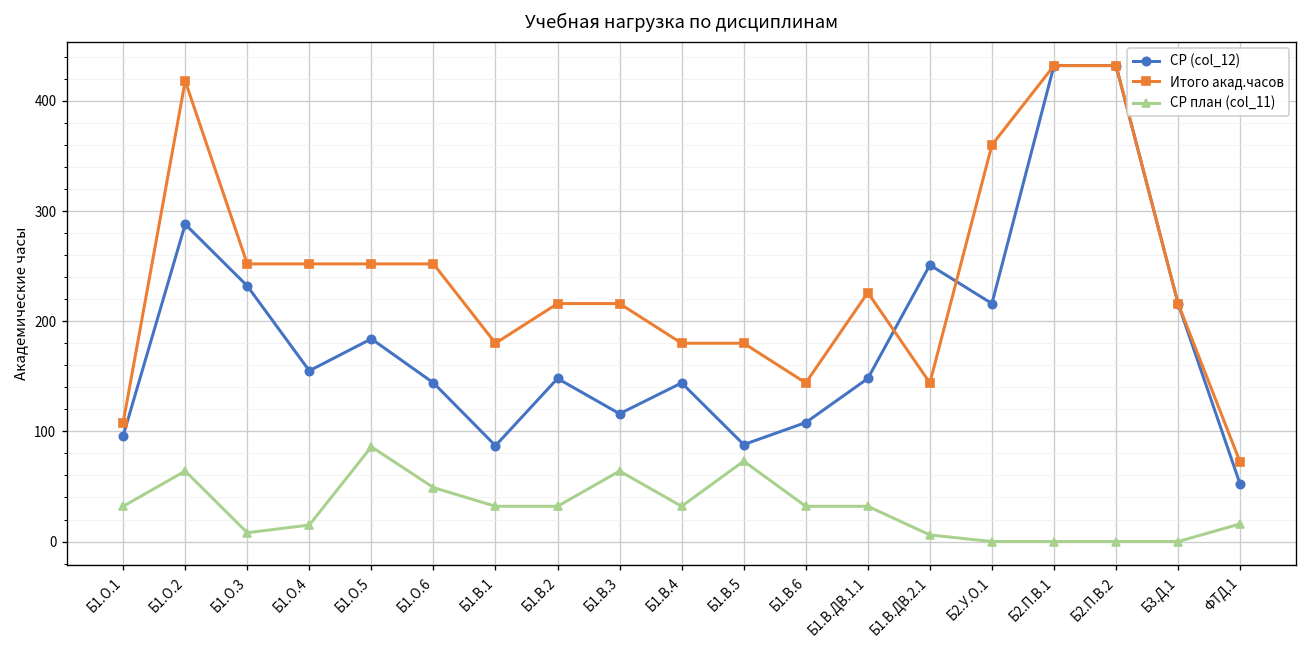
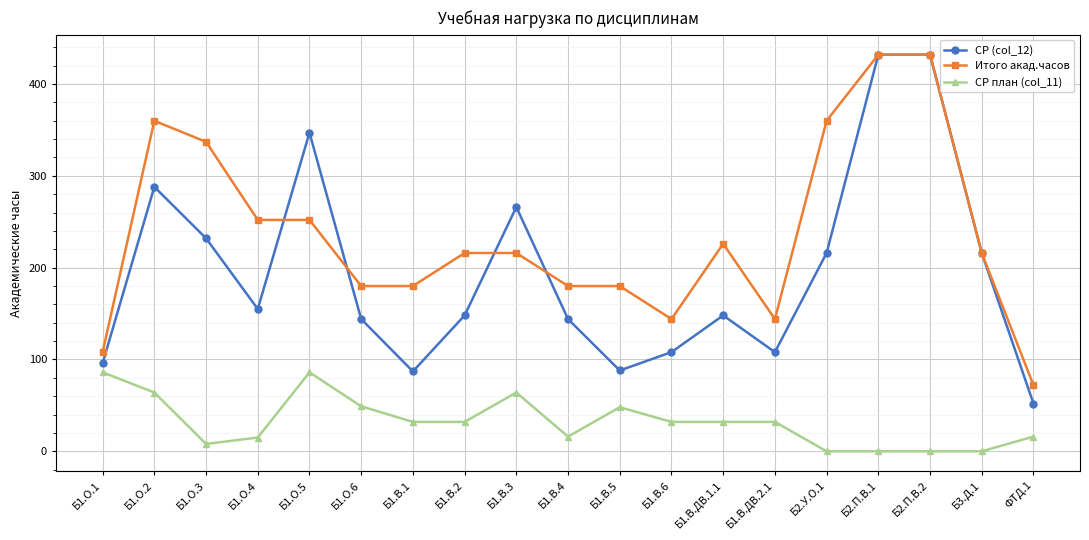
  {
    "СР (col_12)": {
      "Б1.О.1": 100,
      "Б1.О.2": 290,
      "Б1.О.3": 230,
      "Б1.О.4": 160,
-     "Б1.О.5": 180,
+     "Б1.О.5": 350,
      "Б1.О.6": 140,
      "Б1.В.1": 90,
      "Б1.В.2": 150,
-     "Б1.В.3": 120,
+     "Б1.В.3": 270,
      "Б1.В.4": 140,
      "Б1.В.5": 90,
      "Б1.В.6": 110,
      "Б1.В.ДВ.1.1": 150,
-     "Б1.В.ДВ.2.1": 250,
+     "Б1.В.ДВ.2.1": 110,
      "Б2.У.О.1": 220,
      "ФТД.1": 50
    },
    "Итого акад.часов": {
      "Б1.О.1": 110,
-     "Б1.О.2": 420,
-     "Б1.О.3": 250,
+     "Б1.О.2": 360,
+     "Б1.О.3": 340,
      "Б1.О.4": 250,
      "Б1.О.5": 250,
-     "Б1.О.6": 250,
+     "Б1.О.6": 180,
      "Б1.В.1": 180,
      "Б1.В.2": 220,
      "Б1.В.3": 220,
      "Б1.В.4": 180,
      "Б1.В.5": 180,
      "Б1.В.6": 140,
      "Б1.В.ДВ.1.1": 230,
      "Б1.В.ДВ.2.1": 140,
      "Б2.У.О.1": 360,
      "ФТД.1": 70
    },
    "СР план (col_11)": {
-     "Б1.О.1": 30,
+     "Б1.О.1": 90,
      "Б1.О.2": 60,
      "Б1.О.3": 10,
      "Б1.О.4": 20,
      "Б1.О.5": 90,
      "Б1.О.6": 50,
      "Б1.В.1": 30,
      "Б1.В.2": 30,
      "Б1.В.3": 60,
-     "Б1.В.4": 30,
-     "Б1.В.5": 70,
+     "Б1.В.4": 20,
+     "Б1.В.5": 50,
      "Б1.В.6": 30,
      "Б1.В.ДВ.1.1": 30,
-     "Б1.В.ДВ.2.1": 10,
+     "Б1.В.ДВ.2.1": 30,
      "Б2.У.О.1": 0,
      "Б2.П.В.1": 0,
      "Б2.П.В.2": 0,
      "Б3.Д.1": 0,
      "ФТД.1": 20
    }
  }
